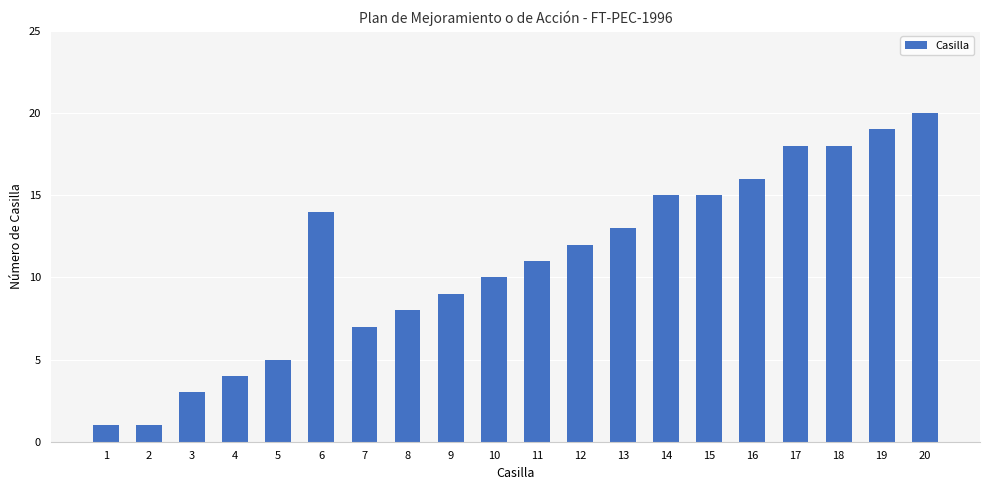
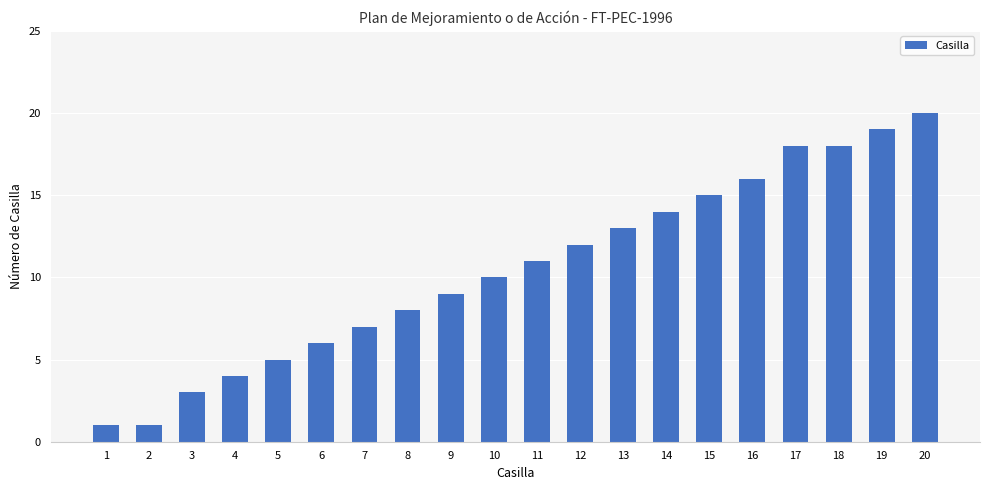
  {
    "1": 1,
    "2": 1,
    "3": 3,
    "4": 4,
    "5": 5,
-   "6": 14,
+   "6": 6,
    "7": 7,
    "8": 8,
    "9": 9,
    "10": 10,
    "11": 11,
    "12": 12,
    "13": 13,
-   "14": 15,
+   "14": 14,
    "15": 15,
    "16": 16,
    "17": 18,
    "18": 18,
    "19": 19,
    "20": 20
  }
